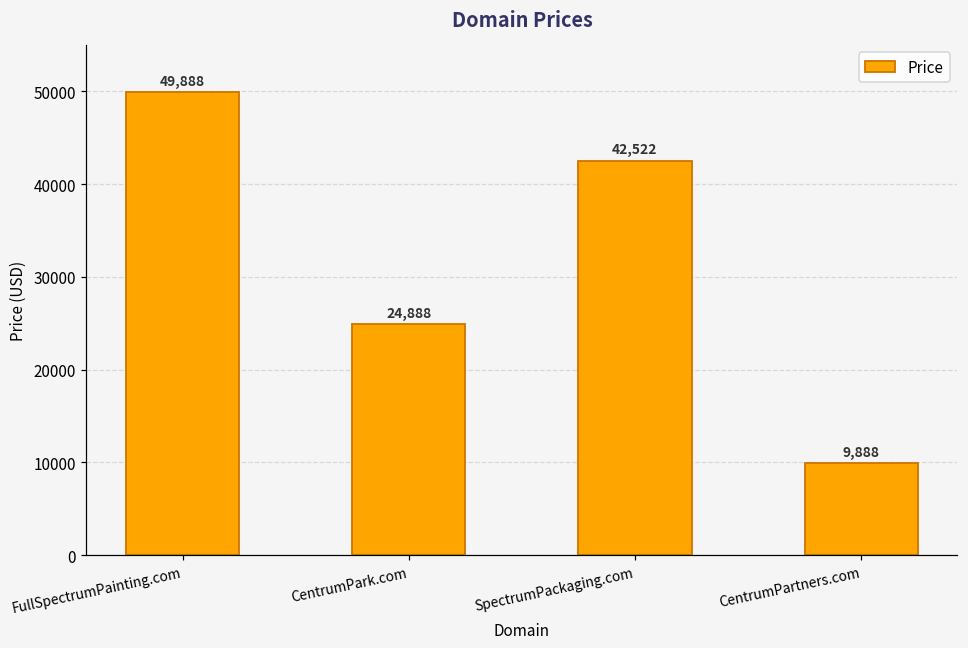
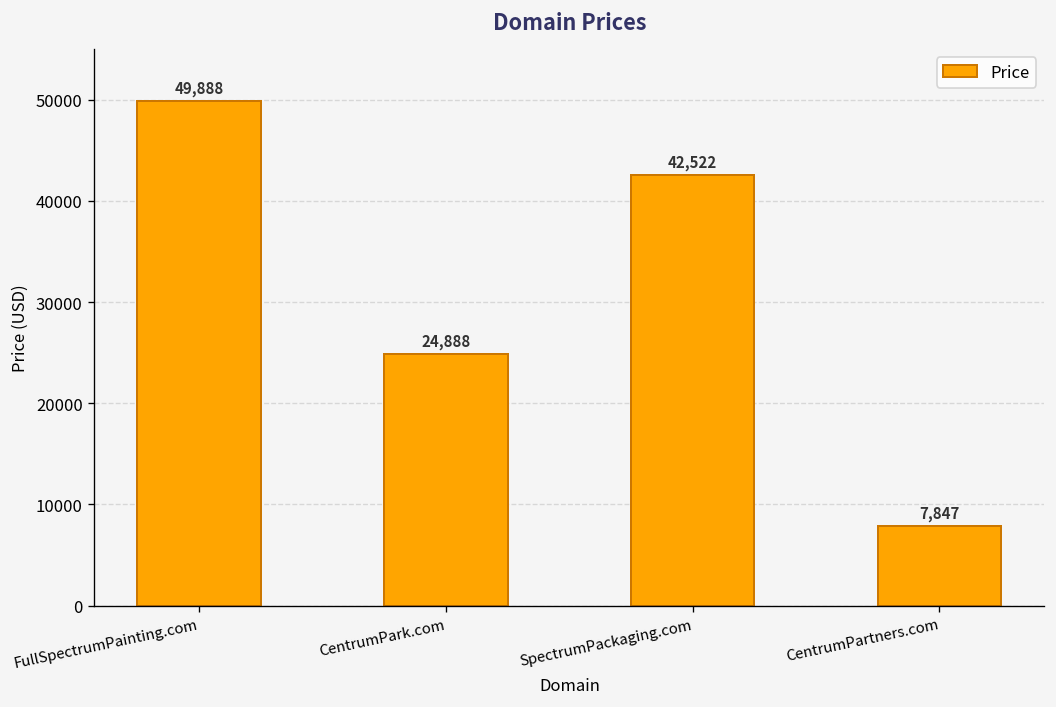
  {
    "FullSpectrumPainting.com": "49,888",
    "CentrumPark.com": "24,888",
    "SpectrumPackaging.com": "42,522",
-   "CentrumPartners.com": "9,888"
+   "CentrumPartners.com": "7,847"
  }
